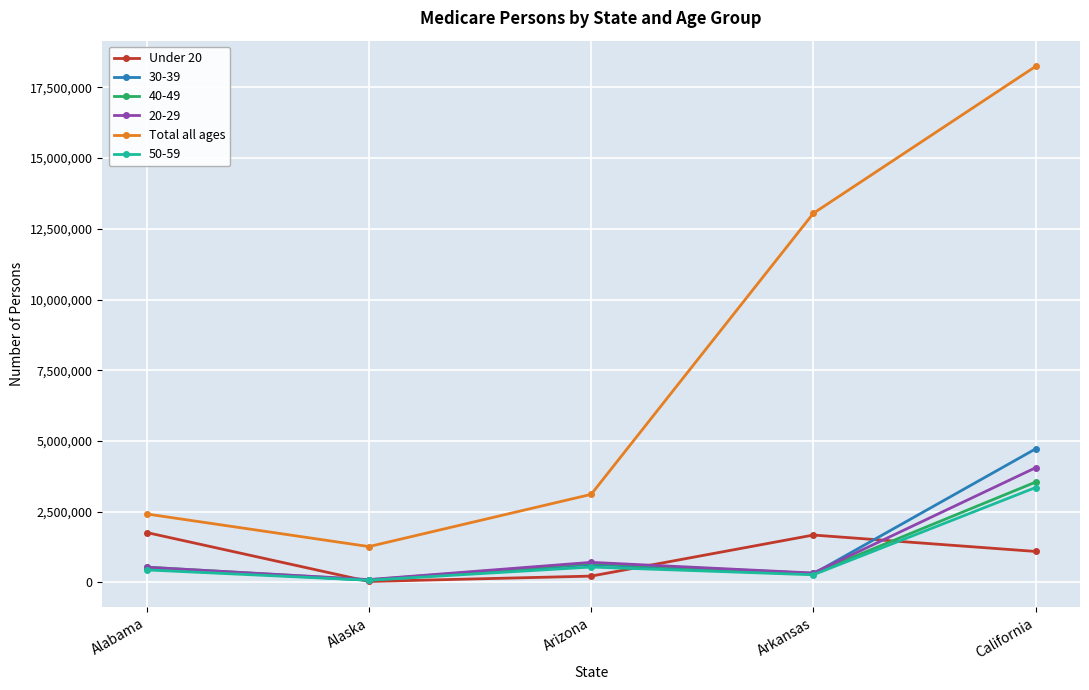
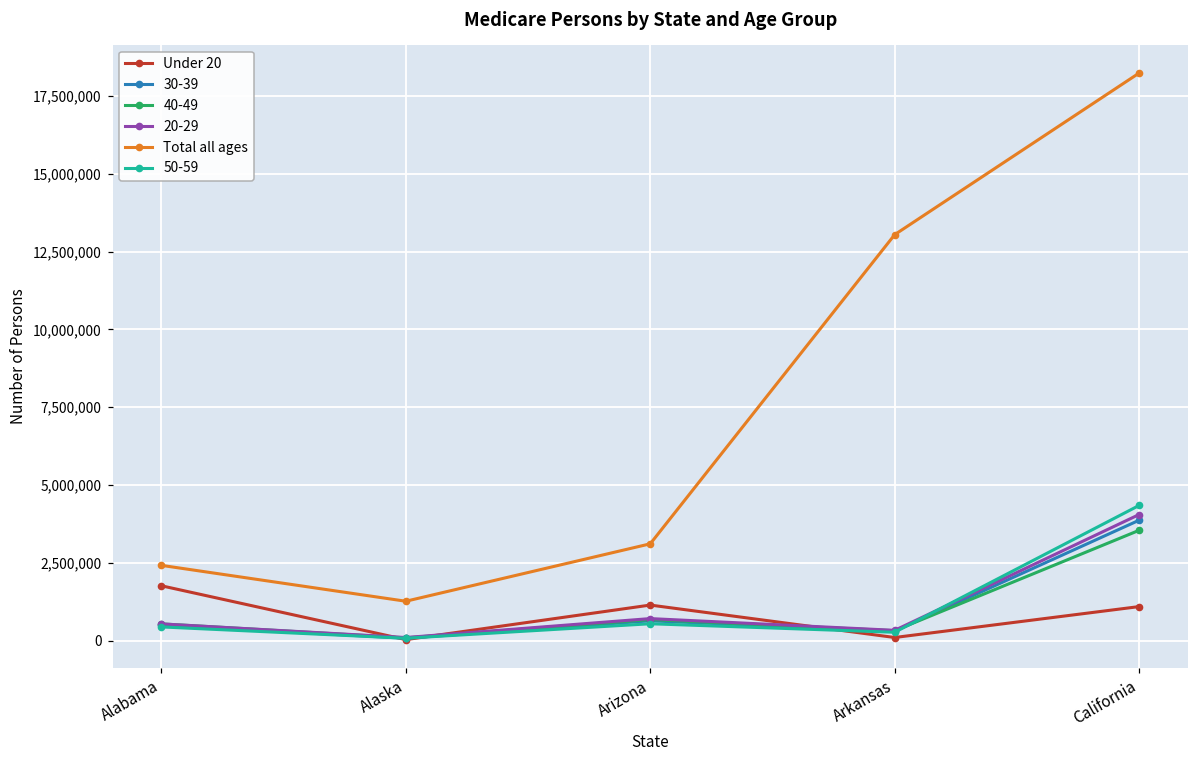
  {
    "Under 20": {
      "Alabama": "1,800,000",
-     "Arizona": "200,000",
-     "Arkansas": "1,700,000",
+     "Arizona": "1,100,000",
+     "Arkansas": "100,000",
      "California": "1,100,000"
    },
    "30-39": {
-     "California": "4,700,000"
+     "California": "3,900,000"
    },
    "40-49": {
      "California": "3,500,000"
    },
    "20-29": {
      "California": "4,100,000"
    },
    "Total all ages": {
      "Alabama": "2,400,000",
      "Alaska": "1,300,000",
      "Arizona": "3,100,000",
      "Arkansas": "13,000,000",
      "California": "18,200,000"
    },
    "50-59": {
      "Arizona": "500,000",
-     "California": "3,400,000"
+     "California": "4,300,000"
    }
  }
